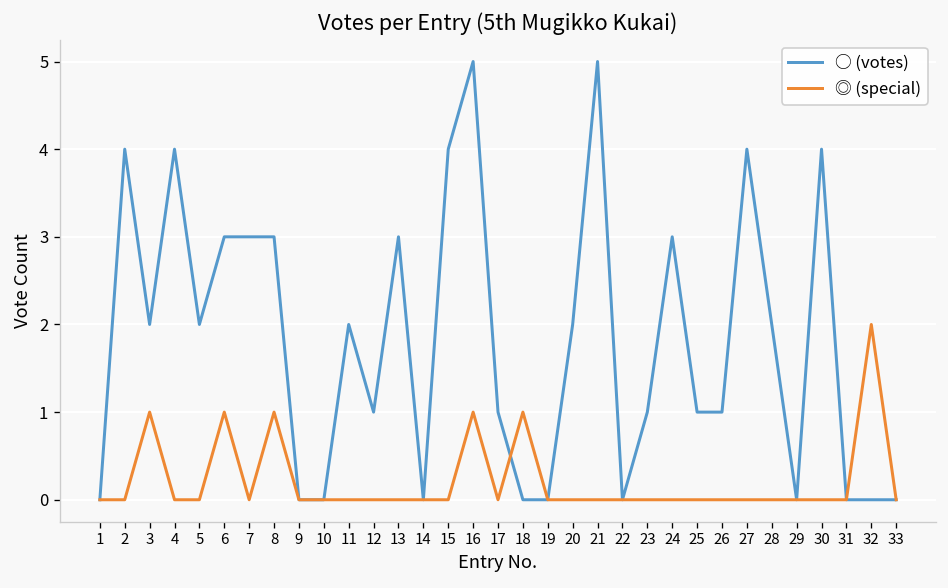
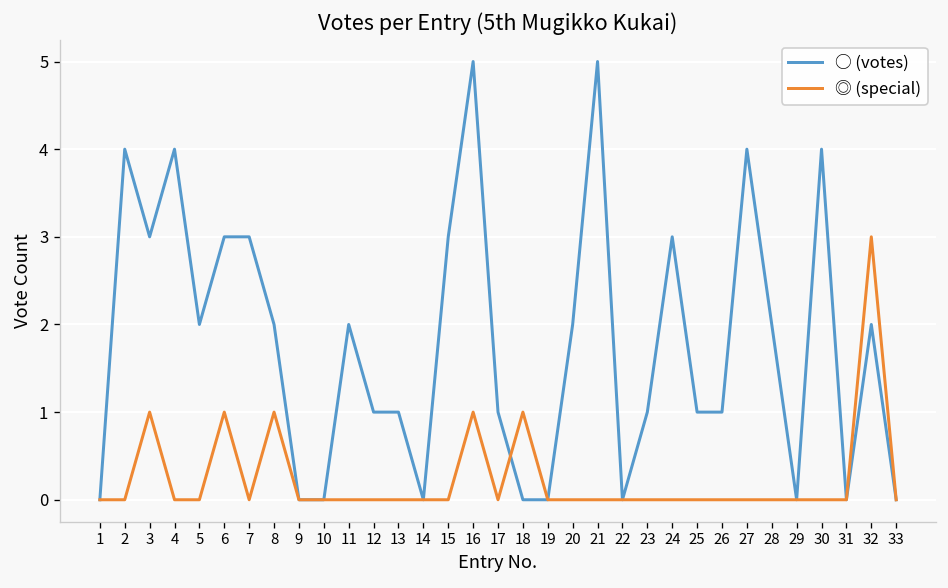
  {
    "○ (votes)": {
      "2": 4,
-     "3": 2,
+     "3": 3,
      "4": 4,
      "5": 2,
      "6": 3,
      "7": 3,
-     "8": 3,
+     "8": 2,
      "11": 2,
      "12": 1,
-     "13": 3,
-     "15": 4,
+     "13": 1,
+     "15": 3,
      "16": 5,
      "17": 1,
      "18": 0,
      "20": 2,
      "21": 5,
      "23": 1,
      "24": 3,
      "25": 1,
      "26": 1,
      "27": 4,
      "28": 2,
      "30": 4,
-     "32": 0
+     "32": 2
    },
    "◎ (special)": {
      "2": 0,
      "3": 1,
      "4": 0,
      "5": 0,
      "6": 1,
      "7": 0,
      "8": 1,
      "11": 0,
      "12": 0,
      "13": 0,
      "15": 0,
      "16": 1,
      "17": 0,
      "18": 1,
      "20": 0,
      "21": 0,
      "23": 0,
      "24": 0,
      "25": 0,
      "26": 0,
      "27": 0,
      "28": 0,
      "30": 0,
-     "32": 2
+     "32": 3
    }
  }
